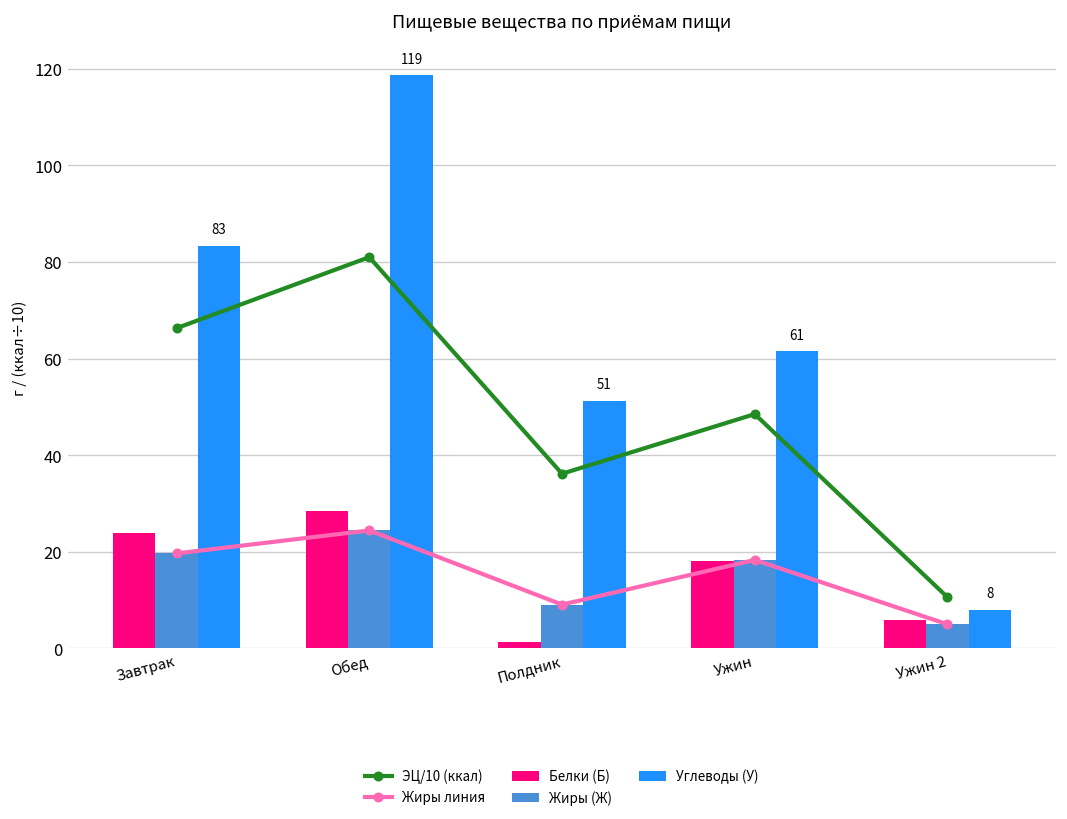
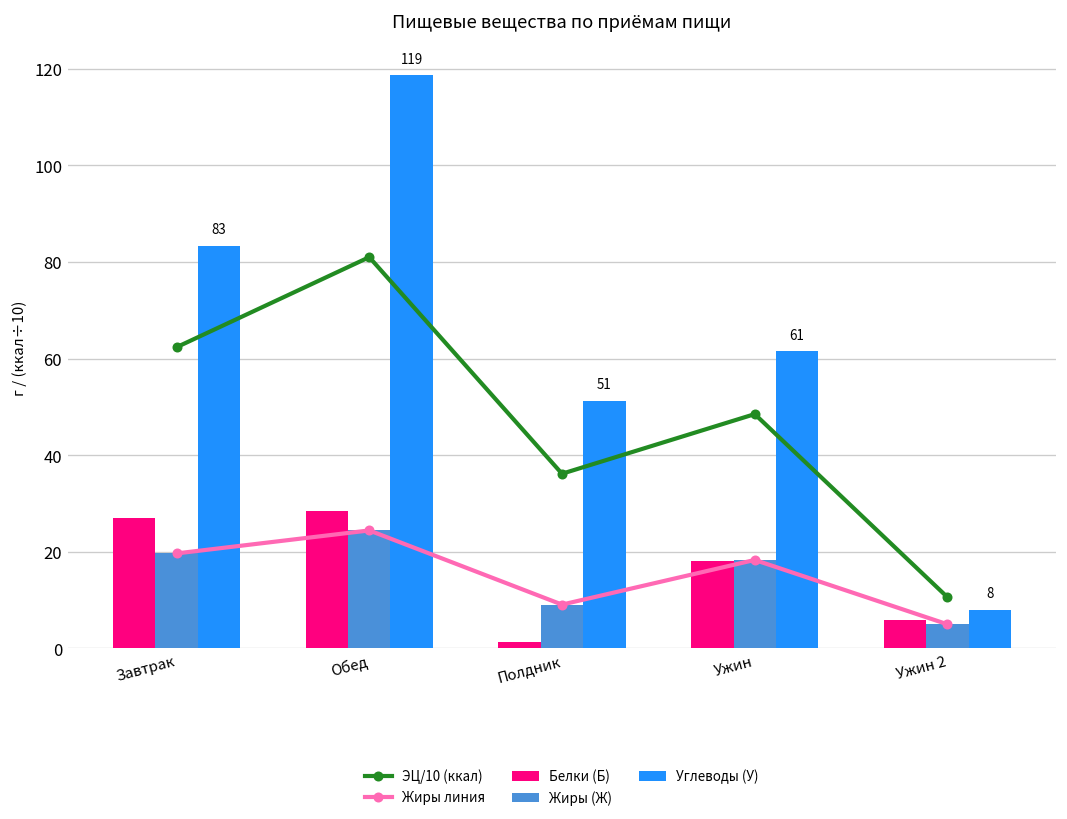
  {
    "Белки (Б)": {
-     "Завтрак": 24,
+     "Завтрак": 27,
      "Обед": 28,
      "Полдник": 1,
      "Ужин": 18,
      "Ужин 2": 6
    },
    "ЭЦ/10 (ккал)": {
-     "Завтрак": 66,
+     "Завтрак": 62,
      "Обед": 81,
      "Полдник": 36,
      "Ужин": 49,
      "Ужин 2": 11
    }
  }
